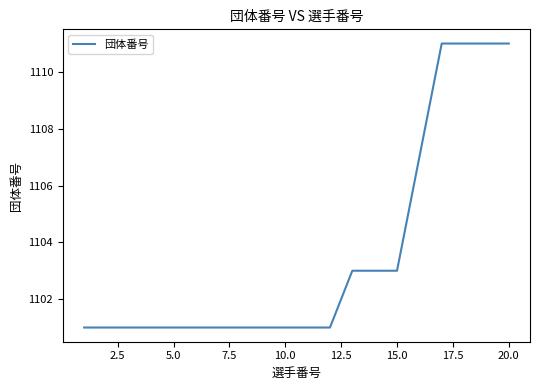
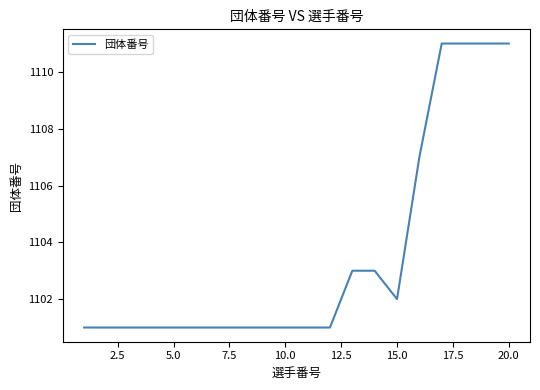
  {
    "5.0": 1101,
    "10.0": 1101,
-   "15.0": 1103,
+   "15.0": 1102,
    "20.0": 1111
  }
